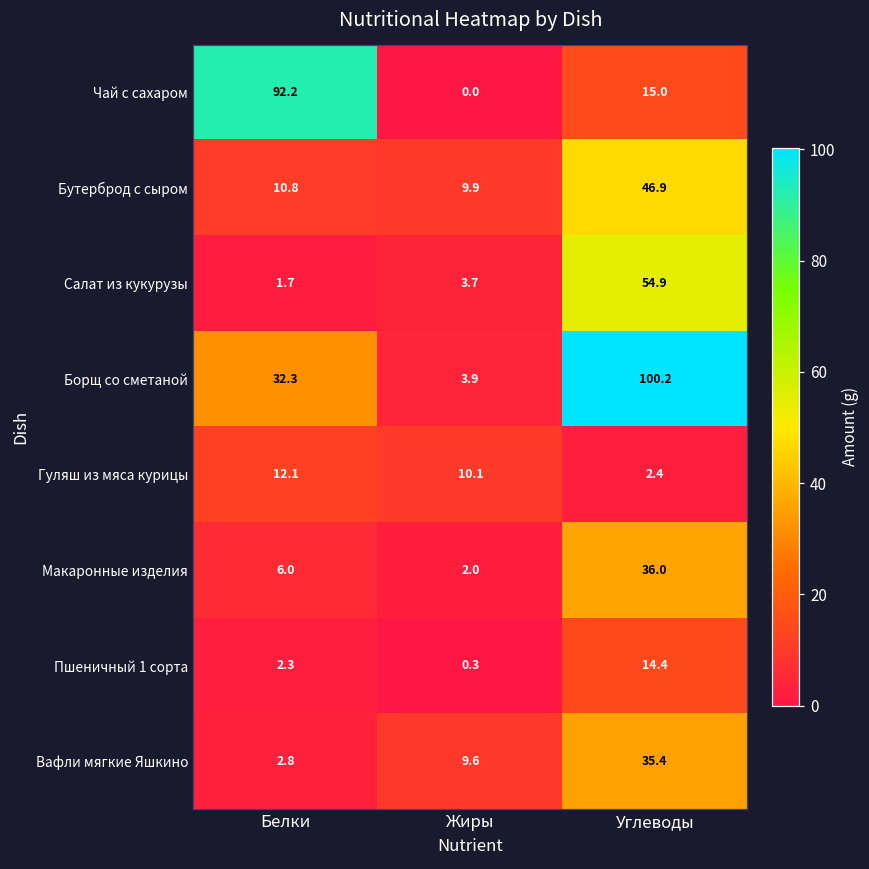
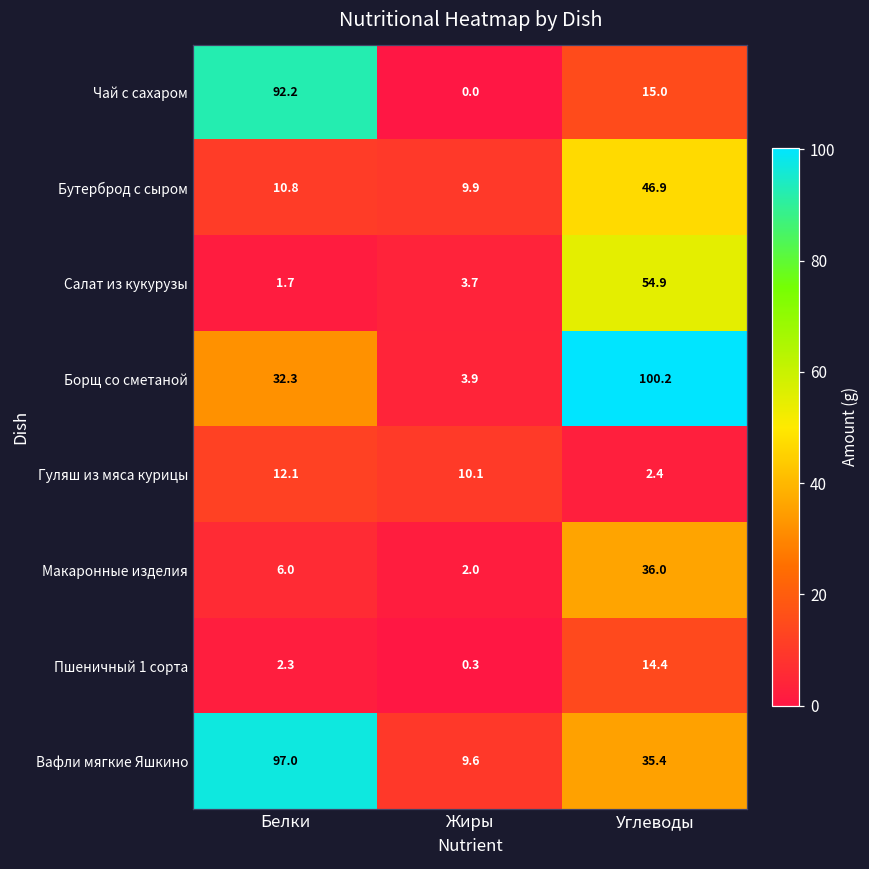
  {
    "Чай с сахаром": {
      "Белки": 92.2,
      "Жиры": 0.0,
      "Углеводы": 15.0
    },
    "Бутерброд с сыром": {
      "Белки": 10.8,
      "Жиры": 9.9,
      "Углеводы": 46.9
    },
    "Салат из кукурузы": {
      "Белки": 1.7,
      "Жиры": 3.7,
      "Углеводы": 54.9
    },
    "Борщ со сметаной": {
      "Белки": 32.3,
      "Жиры": 3.9,
      "Углеводы": 100.2
    },
    "Гуляш из мяса курицы": {
      "Белки": 12.1,
      "Жиры": 10.1,
      "Углеводы": 2.4
    },
    "Макаронные изделия": {
      "Белки": 6.0,
      "Жиры": 2.0,
      "Углеводы": 36.0
    },
    "Пшеничный 1 сорта": {
      "Белки": 2.3,
      "Жиры": 0.3,
      "Углеводы": 14.4
    },
    "Вафли мягкие Яшкино": {
-     "Белки": 2.8,
+     "Белки": 97.0,
      "Жиры": 9.6,
      "Углеводы": 35.4
    }
  }
